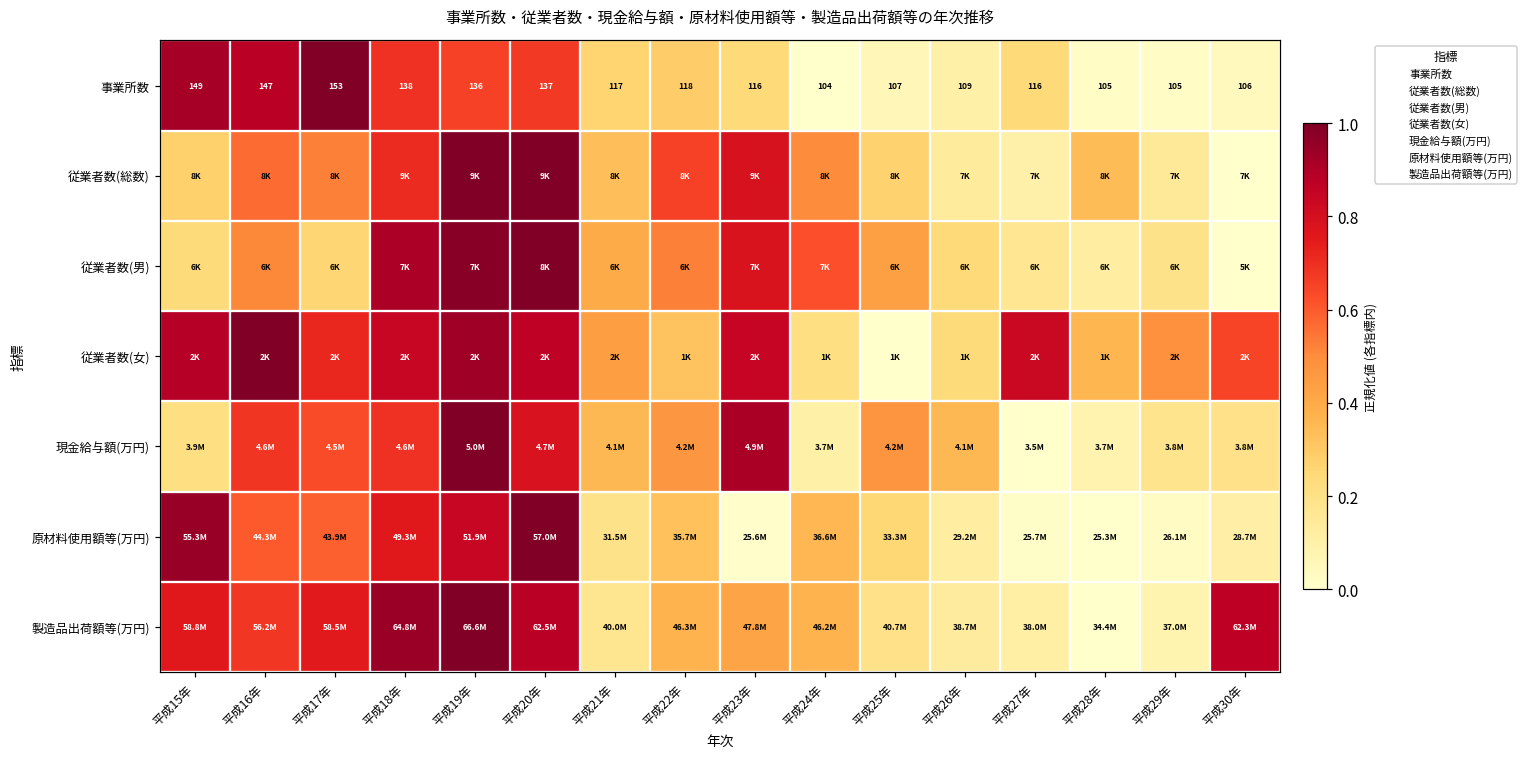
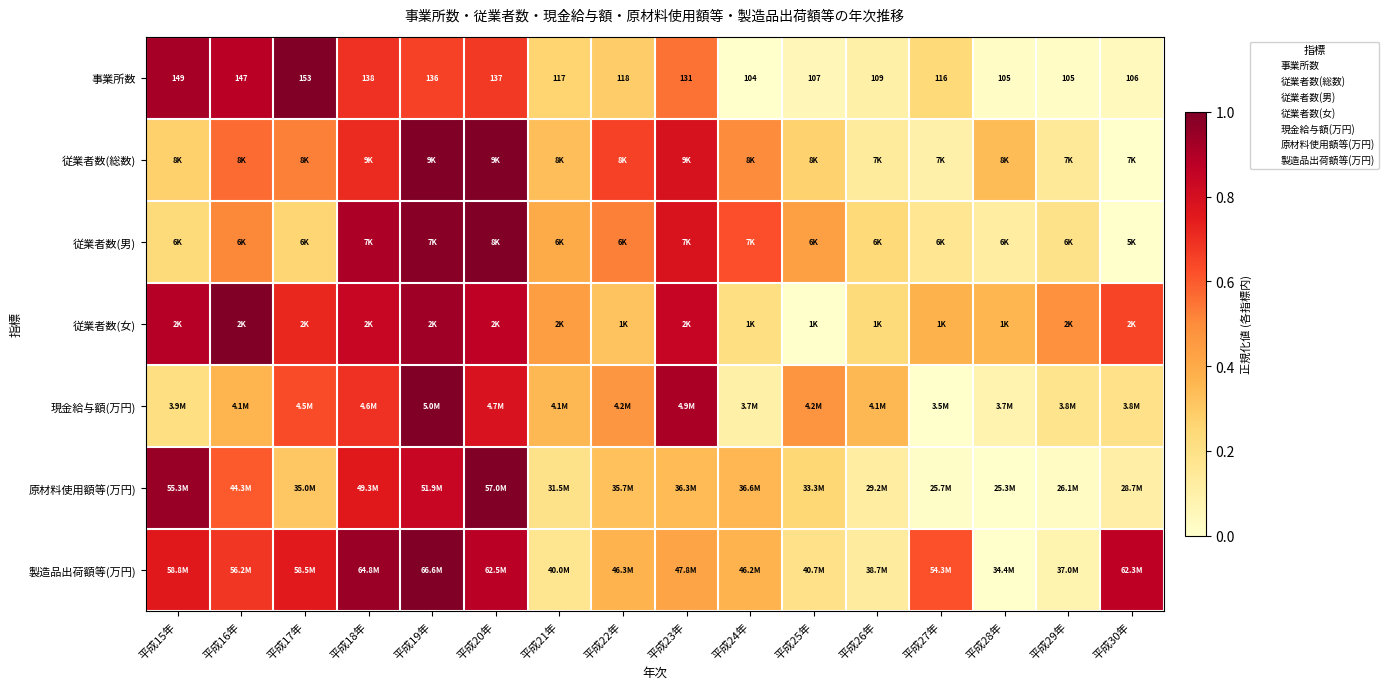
  {
    "事業所数": {
      "平成15年": "149",
      "平成16年": "147",
      "平成17年": "153",
      "平成18年": "138",
      "平成19年": "136",
      "平成20年": "137",
      "平成21年": "117",
      "平成22年": "118",
-     "平成23年": "116",
+     "平成23年": "131",
      "平成24年": "104",
      "平成25年": "107",
      "平成26年": "109",
      "平成27年": "116",
      "平成28年": "105",
      "平成29年": "105",
      "平成30年": "106"
    },
    "従業者数(総数)": {
      "平成15年": "8K",
      "平成16年": "8K",
      "平成17年": "8K",
      "平成18年": "9K",
      "平成19年": "9K",
      "平成20年": "9K",
      "平成21年": "8K",
      "平成22年": "8K",
      "平成23年": "9K",
      "平成24年": "8K",
      "平成25年": "8K",
      "平成26年": "7K",
      "平成27年": "7K",
      "平成28年": "8K",
      "平成29年": "7K",
      "平成30年": "7K"
    },
    "従業者数(男)": {
      "平成15年": "6K",
      "平成16年": "6K",
      "平成17年": "6K",
      "平成18年": "7K",
      "平成19年": "7K",
      "平成20年": "8K",
      "平成21年": "6K",
      "平成22年": "6K",
      "平成23年": "7K",
      "平成24年": "7K",
      "平成25年": "6K",
      "平成26年": "6K",
      "平成27年": "6K",
      "平成28年": "6K",
      "平成29年": "6K",
      "平成30年": "5K"
    },
    "従業者数(女)": {
      "平成15年": "2K",
      "平成16年": "2K",
      "平成17年": "2K",
      "平成18年": "2K",
      "平成19年": "2K",
      "平成20年": "2K",
      "平成21年": "2K",
      "平成22年": "1K",
      "平成23年": "2K",
      "平成24年": "1K",
      "平成25年": "1K",
      "平成26年": "1K",
-     "平成27年": "2K",
+     "平成27年": "1K",
      "平成28年": "1K",
      "平成29年": "2K",
      "平成30年": "2K"
    },
    "現金給与額(万円)": {
      "平成15年": "3.9M",
-     "平成16年": "4.6M",
+     "平成16年": "4.1M",
      "平成17年": "4.5M",
      "平成18年": "4.6M",
      "平成19年": "5.0M",
      "平成20年": "4.7M",
      "平成21年": "4.1M",
      "平成22年": "4.2M",
      "平成23年": "4.9M",
      "平成24年": "3.7M",
      "平成25年": "4.2M",
      "平成26年": "4.1M",
      "平成27年": "3.5M",
      "平成28年": "3.7M",
      "平成29年": "3.8M",
      "平成30年": "3.8M"
    },
    "原材料使用額等(万円)": {
      "平成15年": "55.3M",
      "平成16年": "44.3M",
-     "平成17年": "43.9M",
+     "平成17年": "35.0M",
      "平成18年": "49.3M",
      "平成19年": "51.9M",
      "平成20年": "57.0M",
      "平成21年": "31.5M",
      "平成22年": "35.7M",
-     "平成23年": "25.6M",
+     "平成23年": "36.3M",
      "平成24年": "36.6M",
      "平成25年": "33.3M",
      "平成26年": "29.2M",
      "平成27年": "25.7M",
      "平成28年": "25.3M",
      "平成29年": "26.1M",
      "平成30年": "28.7M"
    },
    "製造品出荷額等(万円)": {
      "平成15年": "58.8M",
      "平成16年": "56.2M",
      "平成17年": "58.5M",
      "平成18年": "64.8M",
      "平成19年": "66.6M",
      "平成20年": "62.5M",
      "平成21年": "40.0M",
      "平成22年": "46.3M",
      "平成23年": "47.8M",
      "平成24年": "46.2M",
      "平成25年": "40.7M",
      "平成26年": "38.7M",
-     "平成27年": "38.0M",
+     "平成27年": "54.3M",
      "平成28年": "34.4M",
      "平成29年": "37.0M",
      "平成30年": "62.3M"
    }
  }
